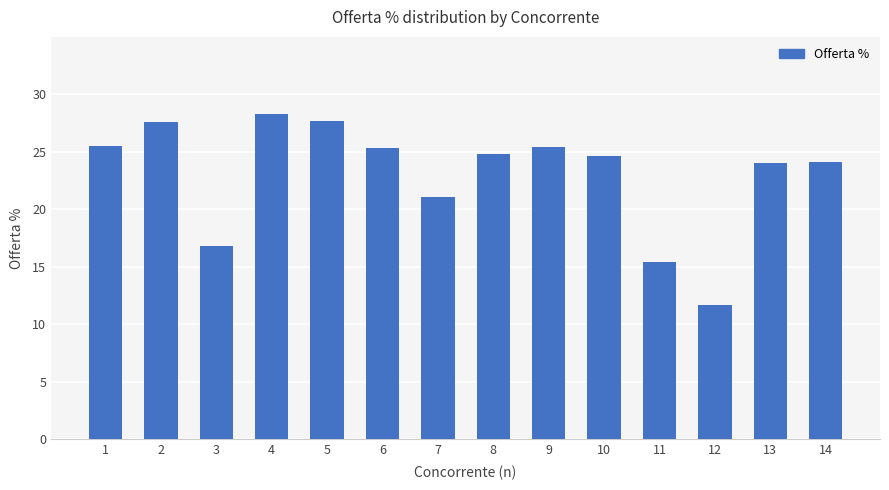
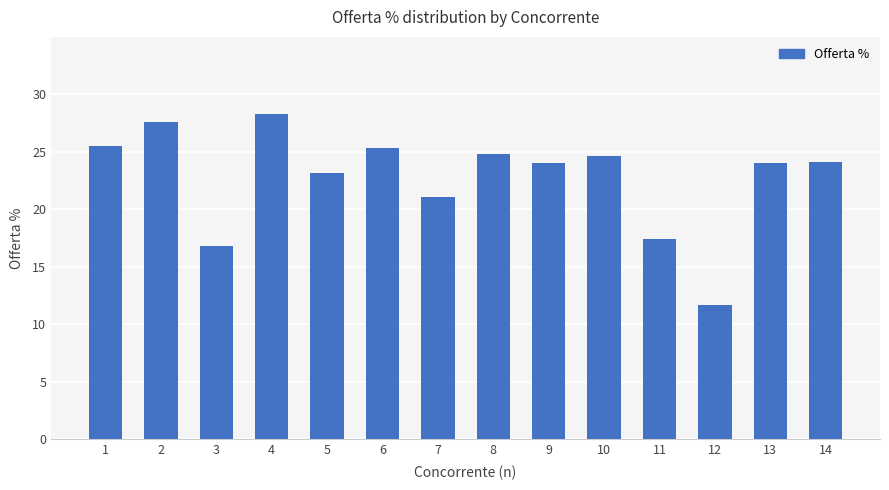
  {
    "1": 25.5,
    "2": 27.6,
    "3": 16.8,
    "4": 28.3,
-   "5": 27.7,
+   "5": 23.1,
    "6": 25.4,
    "7": 21.1,
    "8": 24.9,
-   "9": 25.4,
+   "9": 24.0,
    "10": 24.7,
-   "11": 15.4,
+   "11": 17.4,
    "12": 11.7,
    "13": 24.0,
    "14": 24.1
  }
